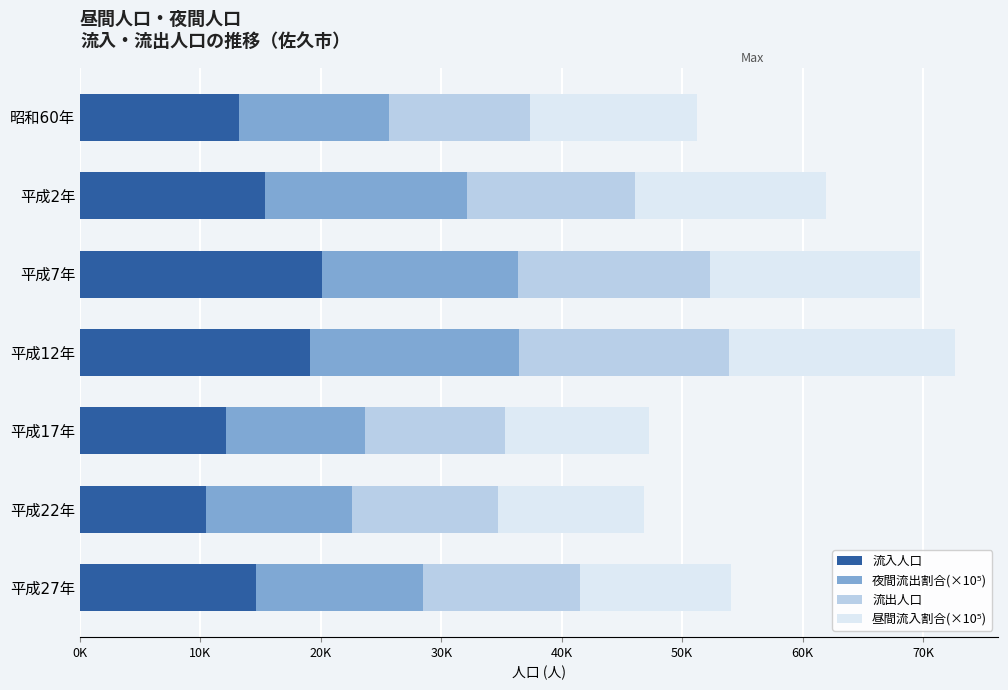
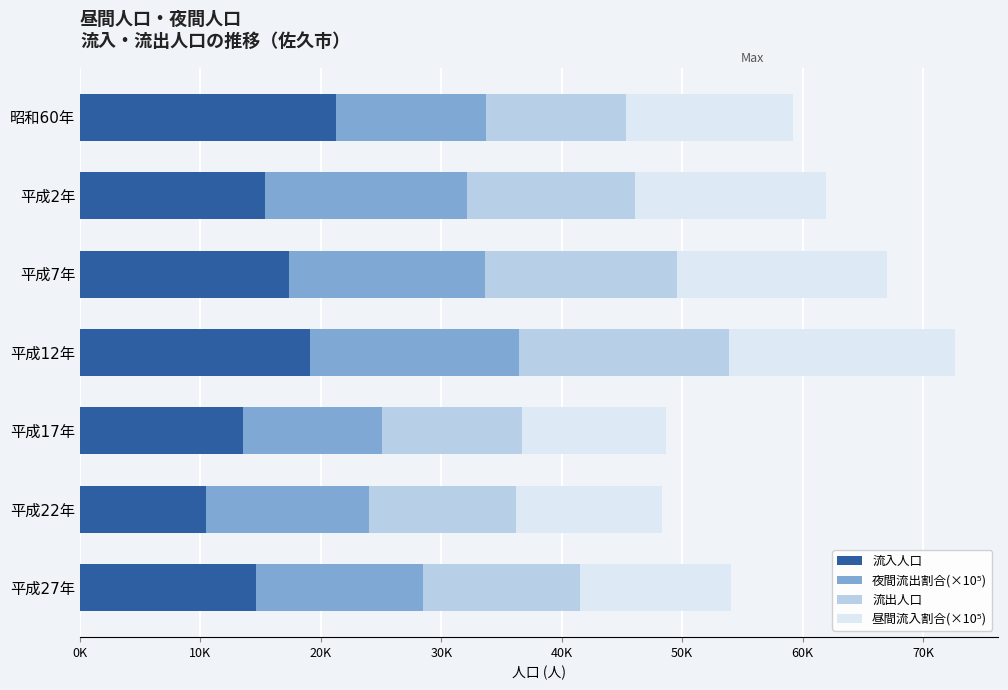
  {
    "流入人口": {
-     "昭和60年": 13200,
+     "昭和60年": 21200,
      "平成2年": 15400,
-     "平成7年": 20100,
+     "平成7年": 17300,
      "平成12年": 19100,
-     "平成17年": 12100,
+     "平成17年": 13500,
      "平成22年": 10500,
      "平成27年": 14600
    },
    "夜間流出割合(×10⁵)": {
      "昭和60年": 12400,
      "平成2年": 16800,
      "平成7年": 16300,
      "平成12年": 17400,
      "平成17年": 11600,
-     "平成22年": 12100,
+     "平成22年": 13600,
      "平成27年": 13900
    }
  }
